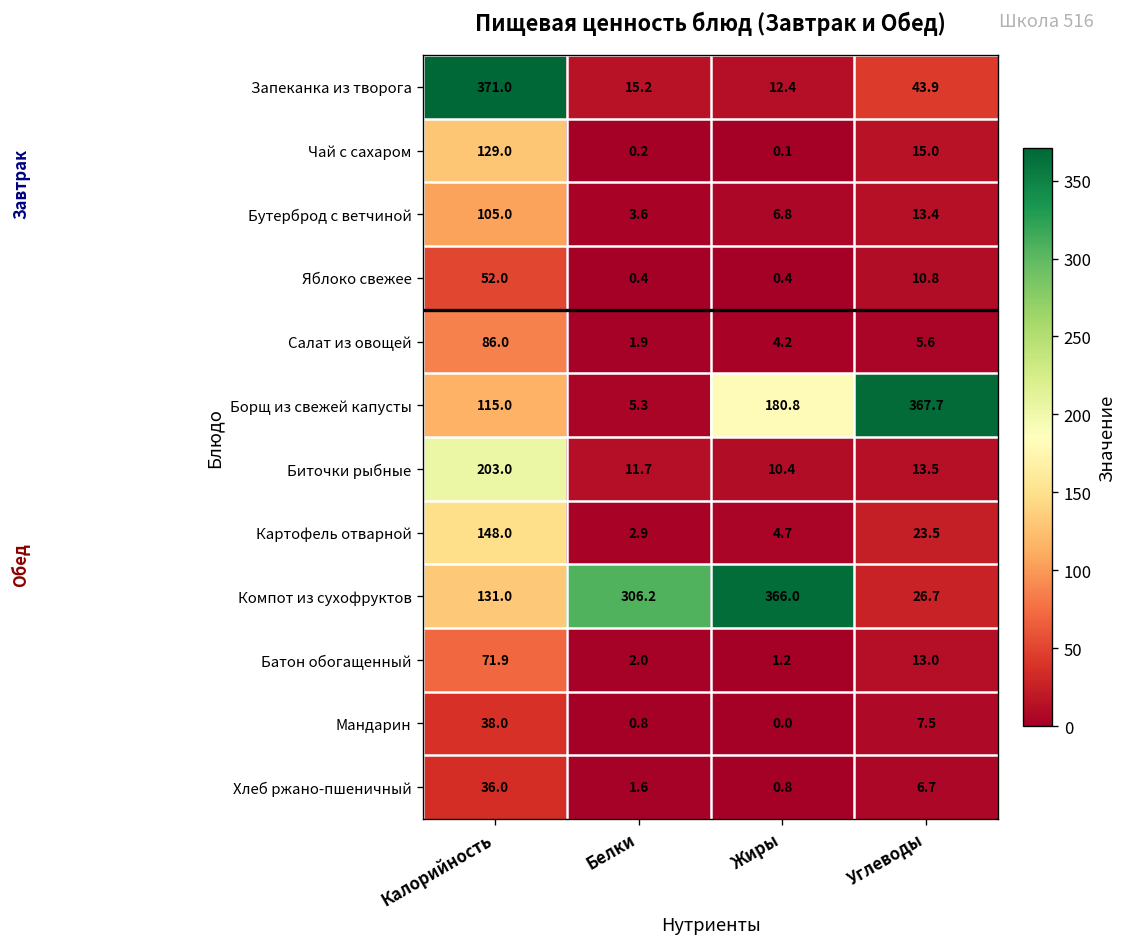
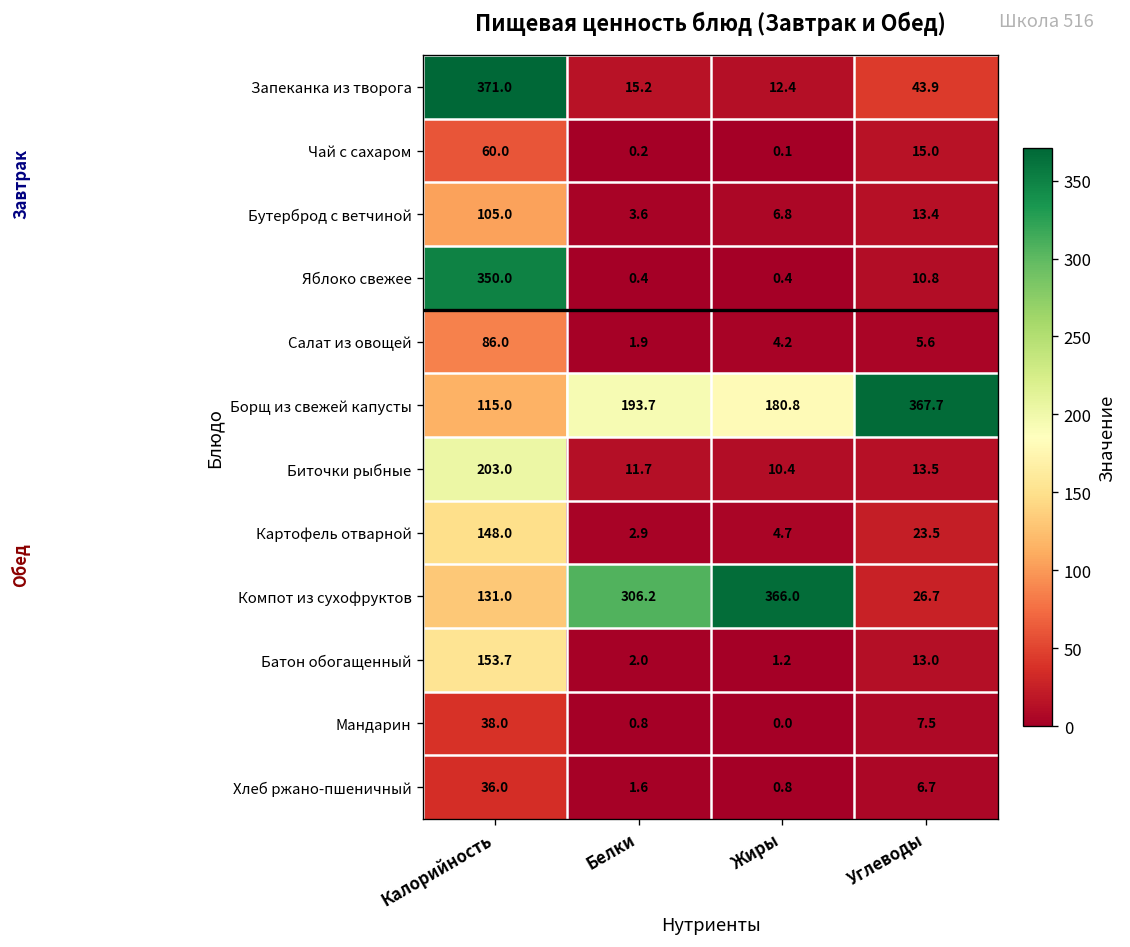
  {
    "Запеканка из творога": {
      "Калорийность": 371.0,
      "Белки": 15.2,
      "Жиры": 12.4,
      "Углеводы": 43.9
    },
    "Чай с сахаром": {
-     "Калорийность": 129.0,
+     "Калорийность": 60.0,
      "Белки": 0.2,
      "Жиры": 0.1,
      "Углеводы": 15.0
    },
    "Бутерброд с ветчиной": {
      "Калорийность": 105.0,
      "Белки": 3.6,
      "Жиры": 6.8,
      "Углеводы": 13.4
    },
    "Яблоко свежее": {
-     "Калорийность": 52.0,
+     "Калорийность": 350.0,
      "Белки": 0.4,
      "Жиры": 0.4,
      "Углеводы": 10.8
    },
    "Салат из овощей": {
      "Калорийность": 86.0,
      "Белки": 1.9,
      "Жиры": 4.2,
      "Углеводы": 5.6
    },
    "Борщ из свежей капусты": {
      "Калорийность": 115.0,
-     "Белки": 5.3,
+     "Белки": 193.7,
      "Жиры": 180.8,
      "Углеводы": 367.7
    },
    "Биточки рыбные": {
      "Калорийность": 203.0,
      "Белки": 11.7,
      "Жиры": 10.4,
      "Углеводы": 13.5
    },
    "Картофель отварной": {
      "Калорийность": 148.0,
      "Белки": 2.9,
      "Жиры": 4.7,
      "Углеводы": 23.5
    },
    "Компот из сухофруктов": {
      "Калорийность": 131.0,
      "Белки": 306.2,
      "Жиры": 366.0,
      "Углеводы": 26.7
    },
    "Батон обогащенный": {
-     "Калорийность": 71.9,
+     "Калорийность": 153.7,
      "Белки": 2.0,
      "Жиры": 1.2,
      "Углеводы": 13.0
    },
    "Мандарин": {
      "Калорийность": 38.0,
      "Белки": 0.8,
      "Жиры": 0.0,
      "Углеводы": 7.5
    },
    "Хлеб ржано-пшеничный": {
      "Калорийность": 36.0,
      "Белки": 1.6,
      "Жиры": 0.8,
      "Углеводы": 6.7
    }
  }
